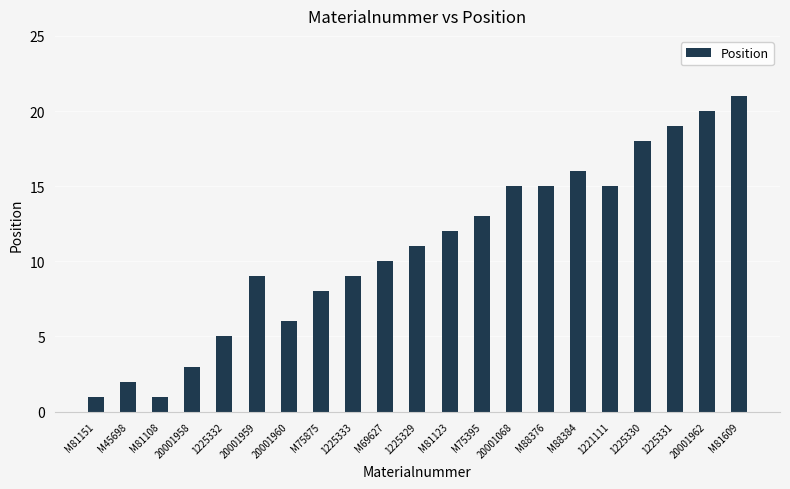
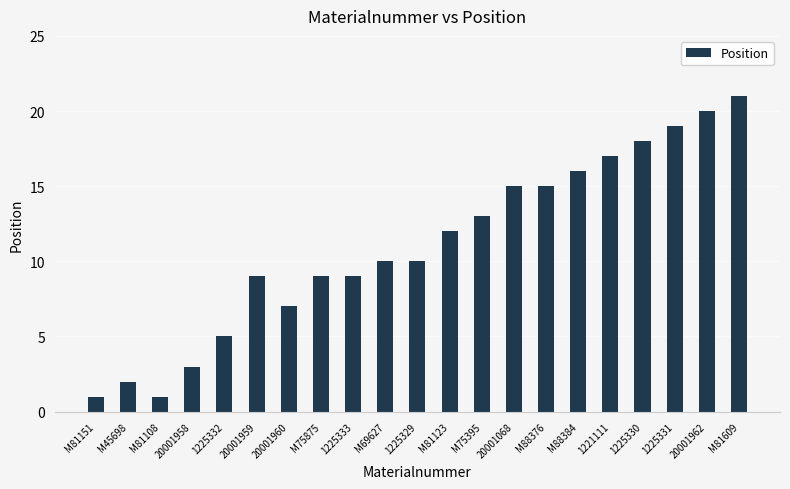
  {
    "M81151": 1,
    "M45698": 2,
    "M81108": 1,
    "20001958": 3,
    "1225332": 5,
    "20001959": 9,
-   "20001960": 6,
-   "M75875": 8,
+   "20001960": 7,
+   "M75875": 9,
    "1225333": 9,
    "M69627": 10,
-   "1225329": 11,
+   "1225329": 10,
    "M81123": 12,
    "M75395": 13,
    "20001068": 15,
    "M88376": 15,
    "M88384": 16,
-   "1221111": 15,
+   "1221111": 17,
    "1225330": 18,
    "1225331": 19,
    "20001962": 20,
    "M81609": 21
  }
